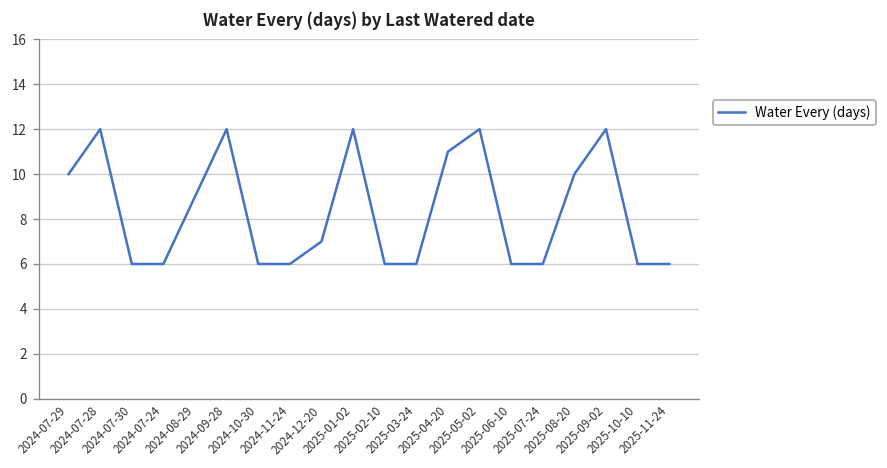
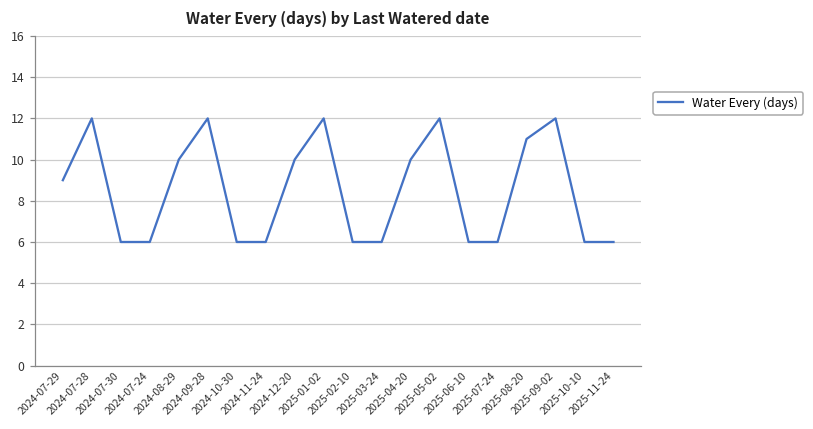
  {
-   "2024-07-29": 10,
+   "2024-07-29": 9,
    "2024-07-28": 12,
    "2024-07-30": 6,
    "2024-07-24": 6,
-   "2024-08-29": 9,
+   "2024-08-29": 10,
    "2024-09-28": 12,
    "2024-10-30": 6,
    "2024-11-24": 6,
-   "2024-12-20": 7,
+   "2024-12-20": 10,
    "2025-01-02": 12,
    "2025-02-10": 6,
    "2025-03-24": 6,
-   "2025-04-20": 11,
+   "2025-04-20": 10,
    "2025-05-02": 12,
    "2025-06-10": 6,
    "2025-07-24": 6,
-   "2025-08-20": 10,
+   "2025-08-20": 11,
    "2025-09-02": 12,
    "2025-10-10": 6,
    "2025-11-24": 6
  }
